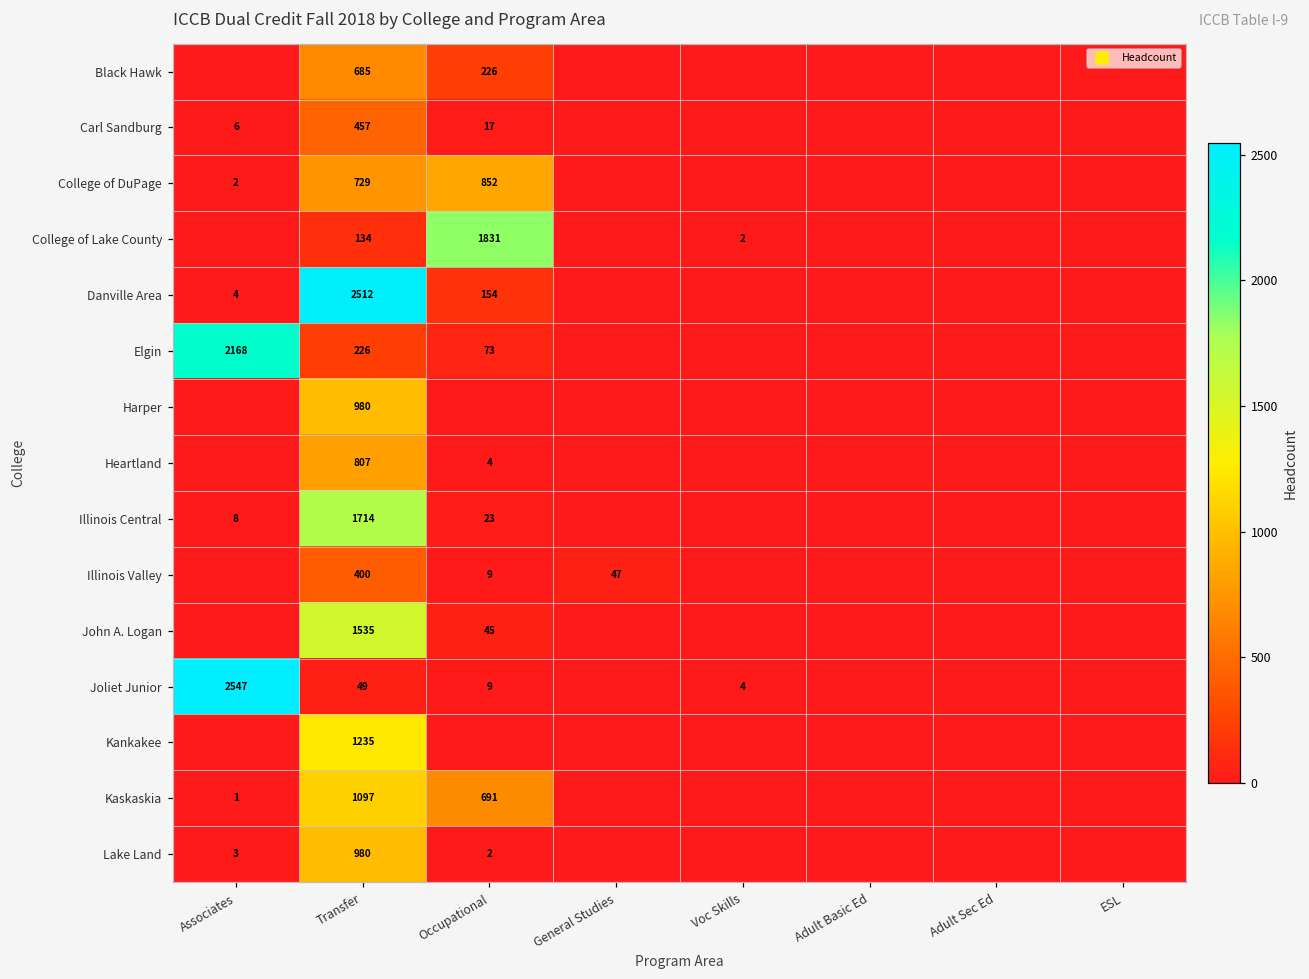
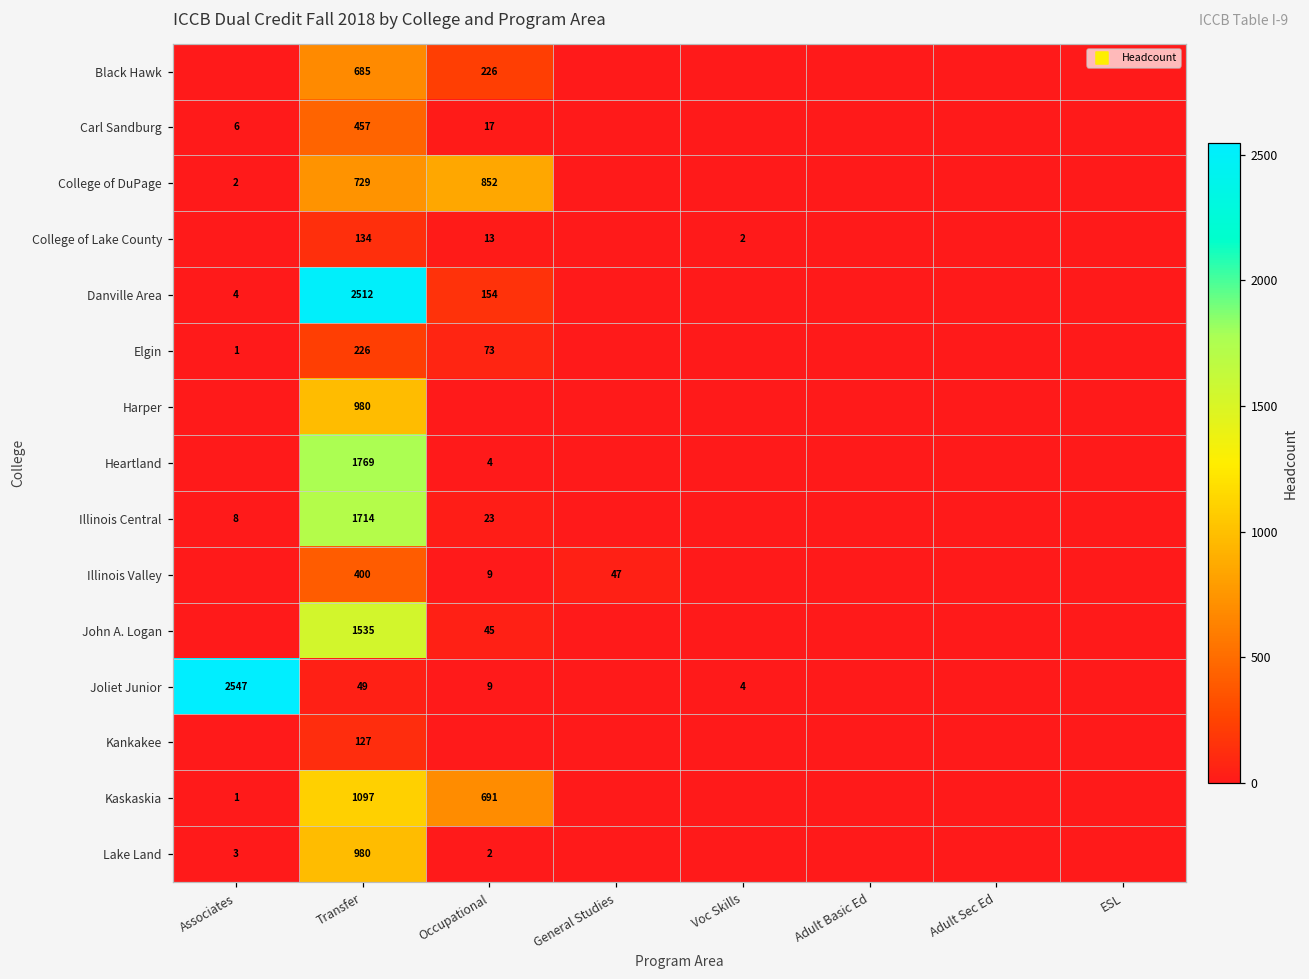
  {
    "Black Hawk": {
      "Transfer": 685,
      "Occupational": 226
    },
    "Carl Sandburg": {
      "Associates": 6,
      "Transfer": 457,
      "Occupational": 17
    },
    "College of DuPage": {
      "Associates": 2,
      "Transfer": 729,
      "Occupational": 852
    },
    "College of Lake County": {
      "Transfer": 134,
-     "Occupational": 1831,
+     "Occupational": 13,
      "Voc Skills": 2
    },
    "Danville Area": {
      "Associates": 4,
      "Transfer": 2512,
      "Occupational": 154
    },
    "Elgin": {
-     "Associates": 2168,
+     "Associates": 1,
      "Transfer": 226,
      "Occupational": 73
    },
    "Harper": {
      "Transfer": 980
    },
    "Heartland": {
-     "Transfer": 807,
+     "Transfer": 1769,
      "Occupational": 4
    },
    "Illinois Central": {
      "Associates": 8,
      "Transfer": 1714,
      "Occupational": 23
    },
    "Illinois Valley": {
      "Transfer": 400,
      "Occupational": 9,
      "General Studies": 47
    },
    "John A. Logan": {
      "Transfer": 1535,
      "Occupational": 45
    },
    "Joliet Junior": {
      "Associates": 2547,
      "Transfer": 49,
      "Occupational": 9,
      "Voc Skills": 4
    },
    "Kankakee": {
-     "Transfer": 1235
+     "Transfer": 127
    },
    "Kaskaskia": {
      "Associates": 1,
      "Transfer": 1097,
      "Occupational": 691
    },
    "Lake Land": {
      "Associates": 3,
      "Transfer": 980,
      "Occupational": 2
    }
  }
